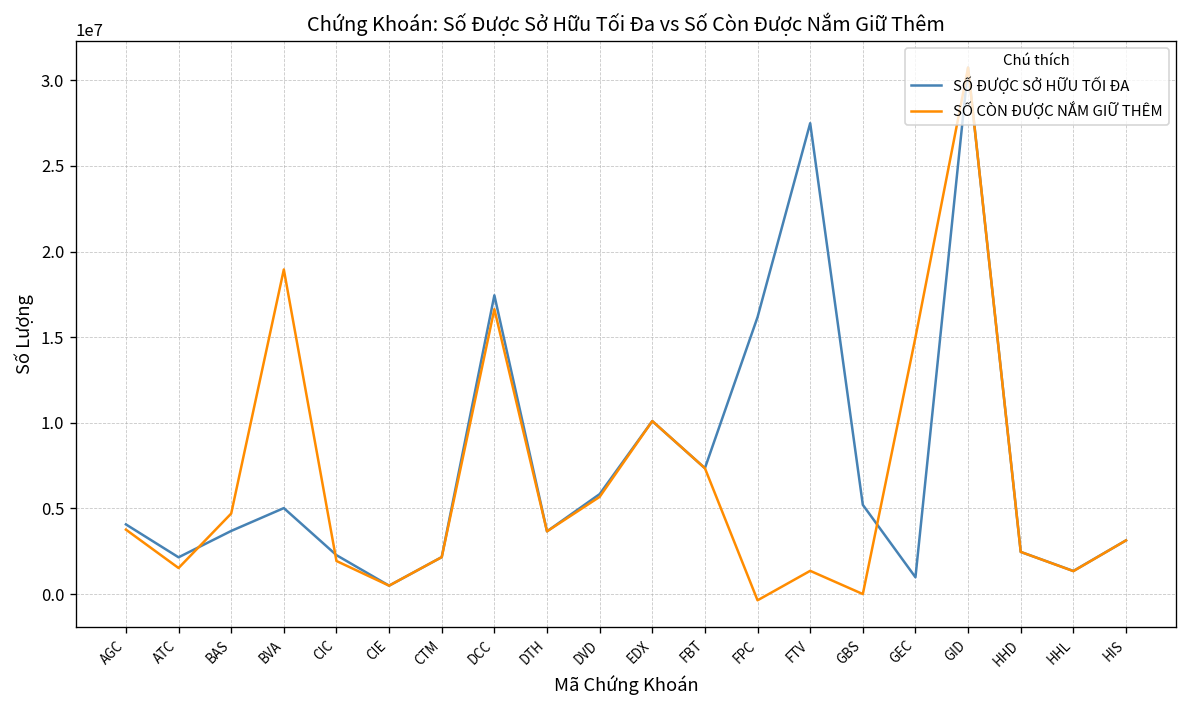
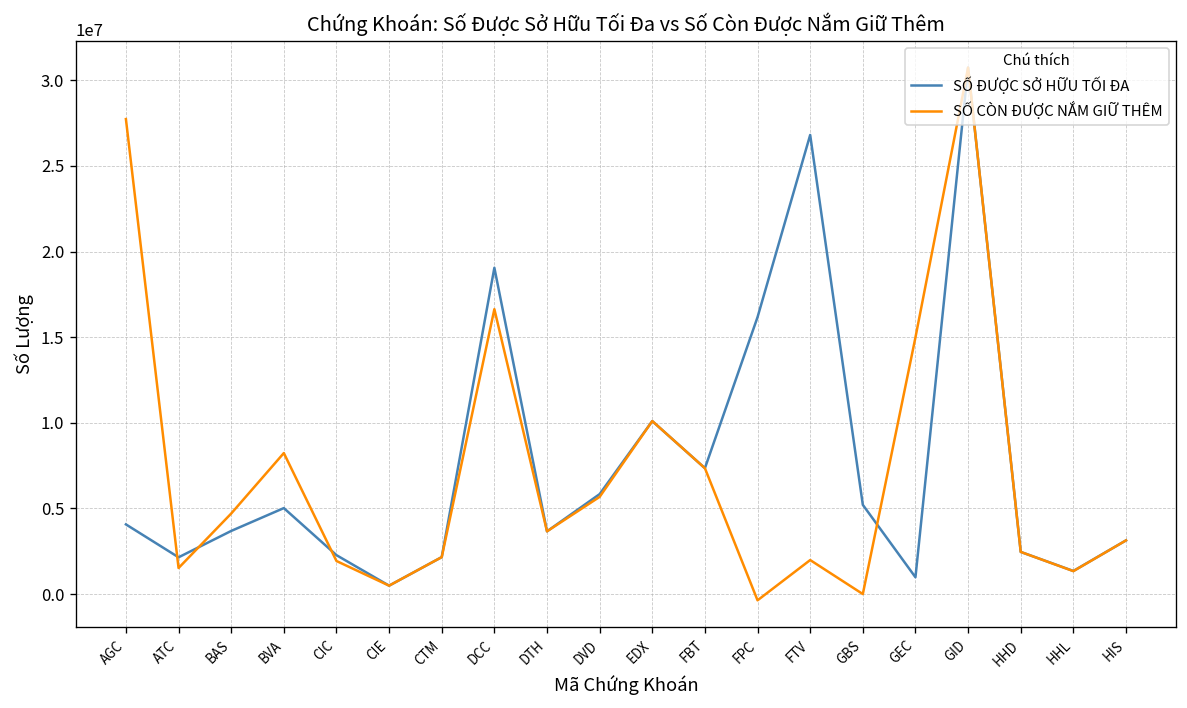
  {
    "SỐ ĐƯỢC SỞ HỮU TỐI ĐA": {
      "AGC": 4100000,
      "ATC": 2100000,
      "BAS": 3700000,
      "BVA": 5000000,
      "CIC": 2300000,
-     "DCC": 17400000,
+     "DCC": 19100000,
      "FPC": 16200000,
-     "FTV": 27500000,
+     "FTV": 26800000,
      "GBS": 5200000,
      "GEC": 1000000
    },
    "SỐ CÒN ĐƯỢC NẮM GIỮ THÊM": {
-     "AGC": 3800000,
+     "AGC": 27700000,
      "ATC": 1500000,
      "BAS": 4700000,
-     "BVA": 19000000,
+     "BVA": 8200000,
      "CIC": 1900000,
      "DCC": 16600000,
      "FPC": -400000,
-     "FTV": 1400000,
+     "FTV": 2000000,
      "GBS": 0,
      "GEC": 15000000
    }
  }
